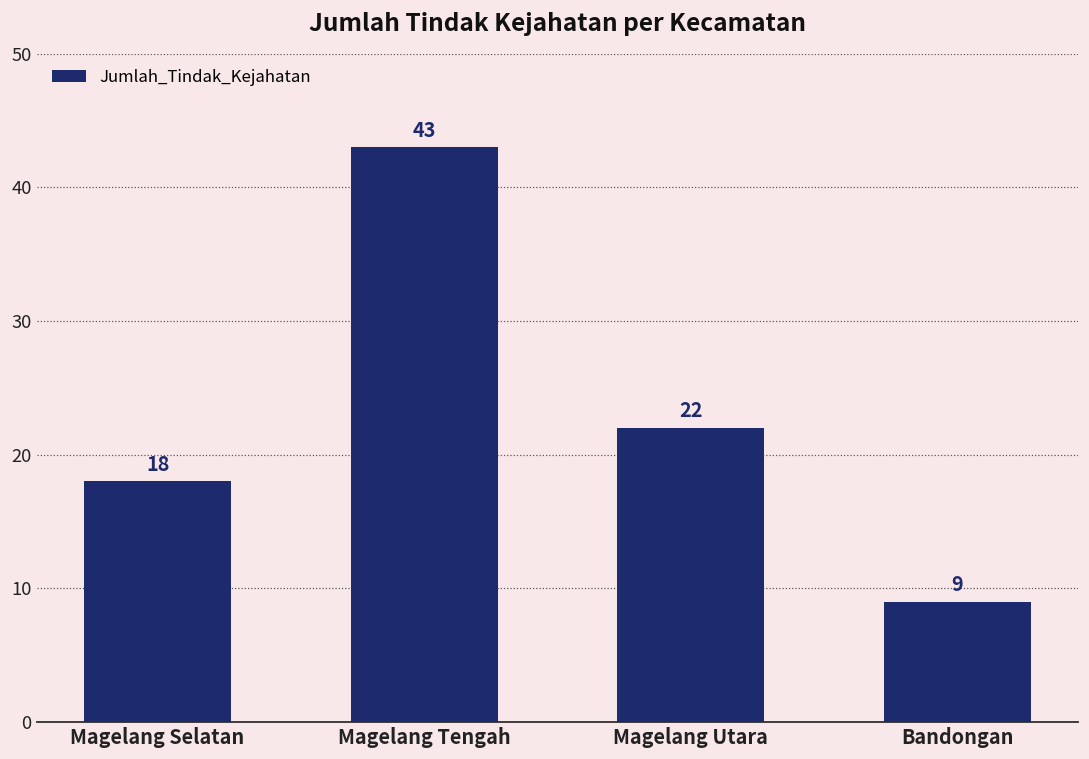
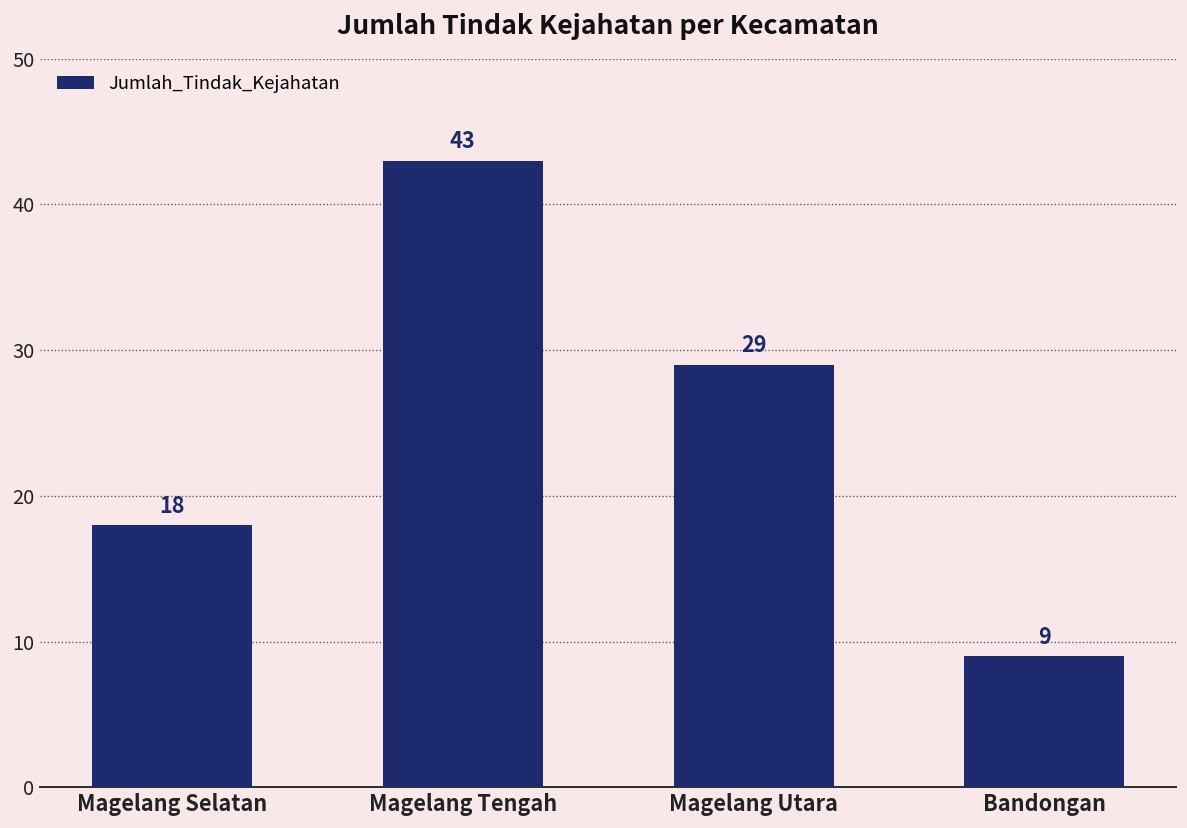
  {
    "Magelang Selatan": 18,
    "Magelang Tengah": 43,
-   "Magelang Utara": 22,
+   "Magelang Utara": 29,
    "Bandongan": 9
  }
